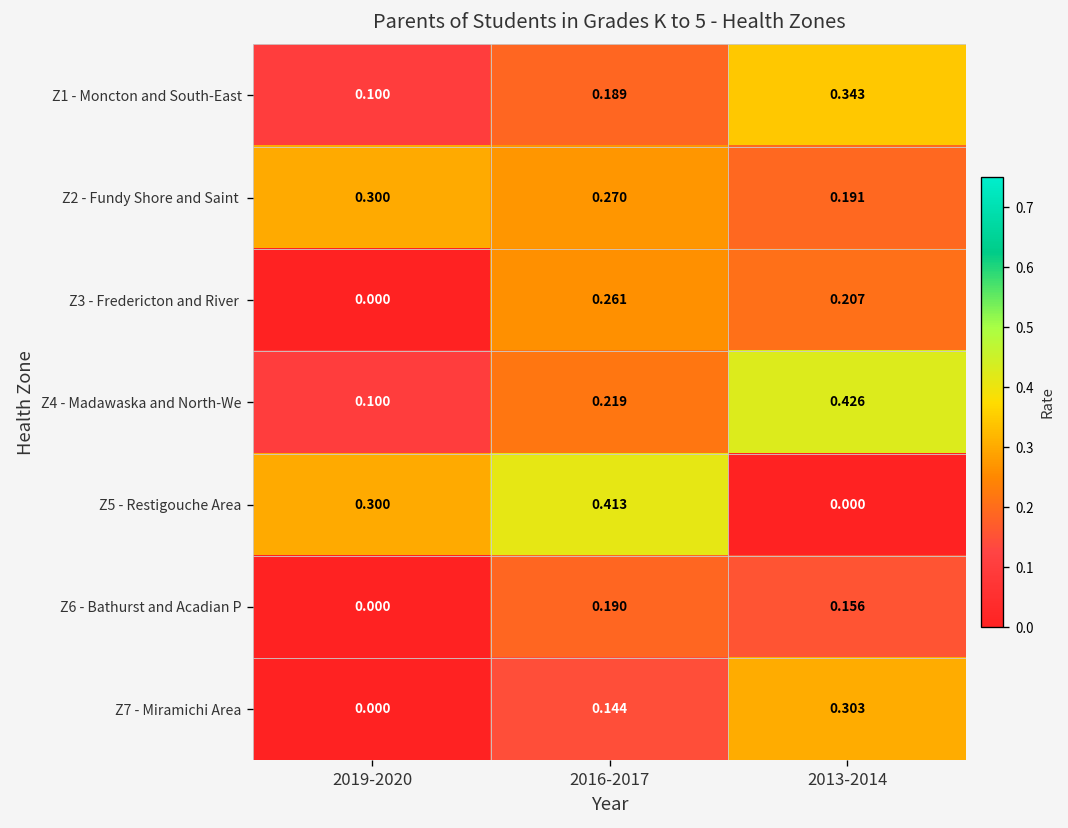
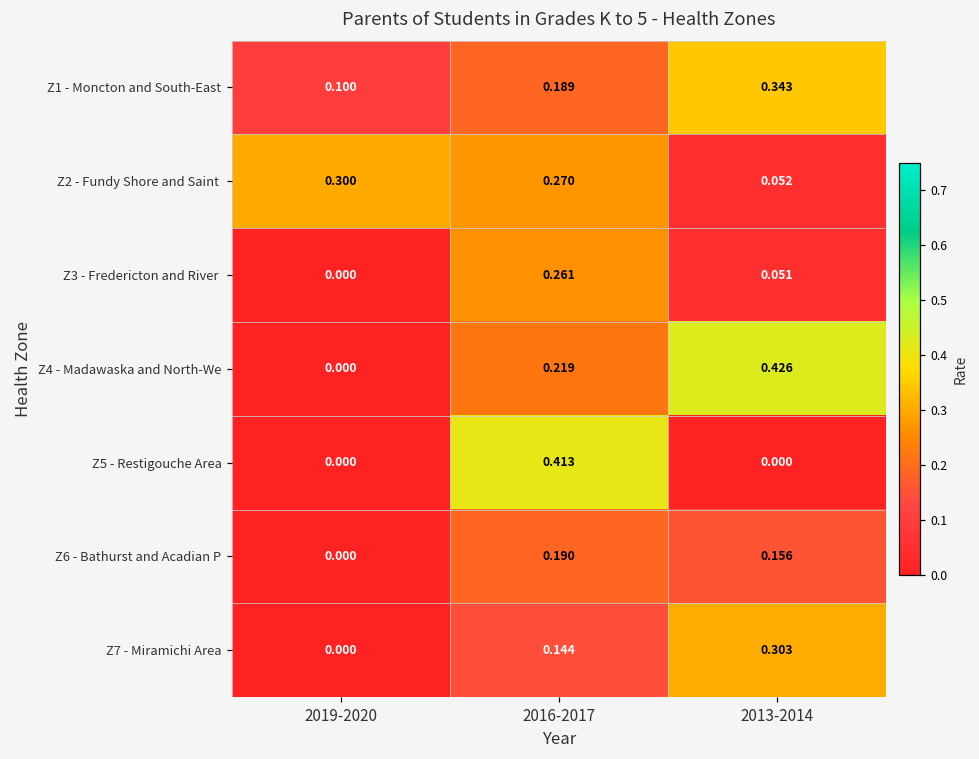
  {
    "Z1 - Moncton and South-East": {
      "2019-2020": 0.100,
      "2016-2017": 0.189,
      "2013-2014": 0.343
    },
    "Z2 - Fundy Shore and Saint": {
      "2019-2020": 0.300,
      "2016-2017": 0.270,
-     "2013-2014": 0.191
+     "2013-2014": 0.052
    },
    "Z3 - Fredericton and River": {
      "2019-2020": 0.000,
      "2016-2017": 0.261,
-     "2013-2014": 0.207
+     "2013-2014": 0.051
    },
    "Z4 - Madawaska and North-We": {
-     "2019-2020": 0.100,
+     "2019-2020": 0.000,
      "2016-2017": 0.219,
      "2013-2014": 0.426
    },
    "Z5 - Restigouche Area": {
-     "2019-2020": 0.300,
+     "2019-2020": 0.000,
      "2016-2017": 0.413,
      "2013-2014": 0.000
    },
    "Z6 - Bathurst and Acadian P": {
      "2019-2020": 0.000,
      "2016-2017": 0.190,
      "2013-2014": 0.156
    },
    "Z7 - Miramichi Area": {
      "2019-2020": 0.000,
      "2016-2017": 0.144,
      "2013-2014": 0.303
    }
  }
